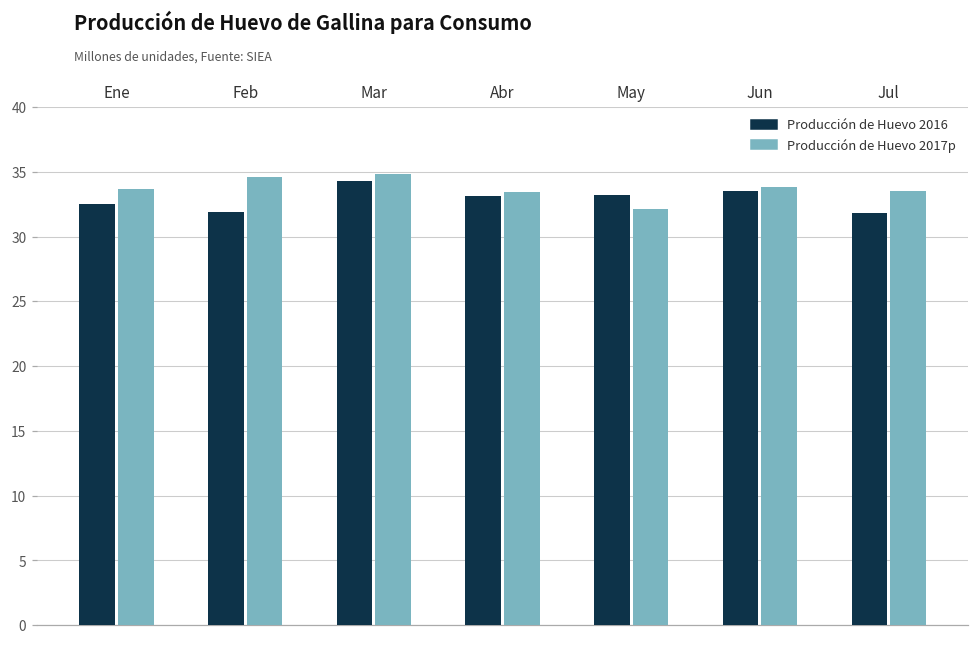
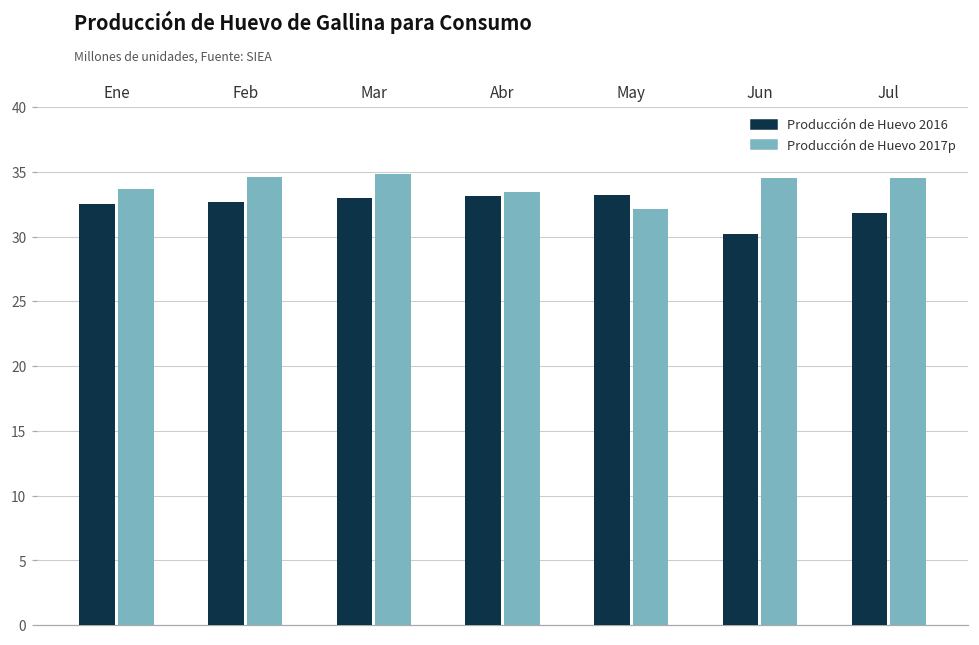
  {
    "Producción de Huevo 2016": {
      "Ene": 32.5,
-     "Feb": 31.9,
-     "Mar": 34.3,
+     "Feb": 32.7,
+     "Mar": 33.0,
      "Abr": 33.1,
      "May": 33.2,
-     "Jun": 33.5,
+     "Jun": 30.2,
      "Jul": 31.8
    },
    "Producción de Huevo 2017p": {
      "Ene": 33.7,
      "Feb": 34.6,
      "Mar": 34.8,
      "Abr": 33.4,
      "May": 32.1,
-     "Jun": 33.8,
-     "Jul": 33.5
+     "Jun": 34.5,
+     "Jul": 34.5
    }
  }
